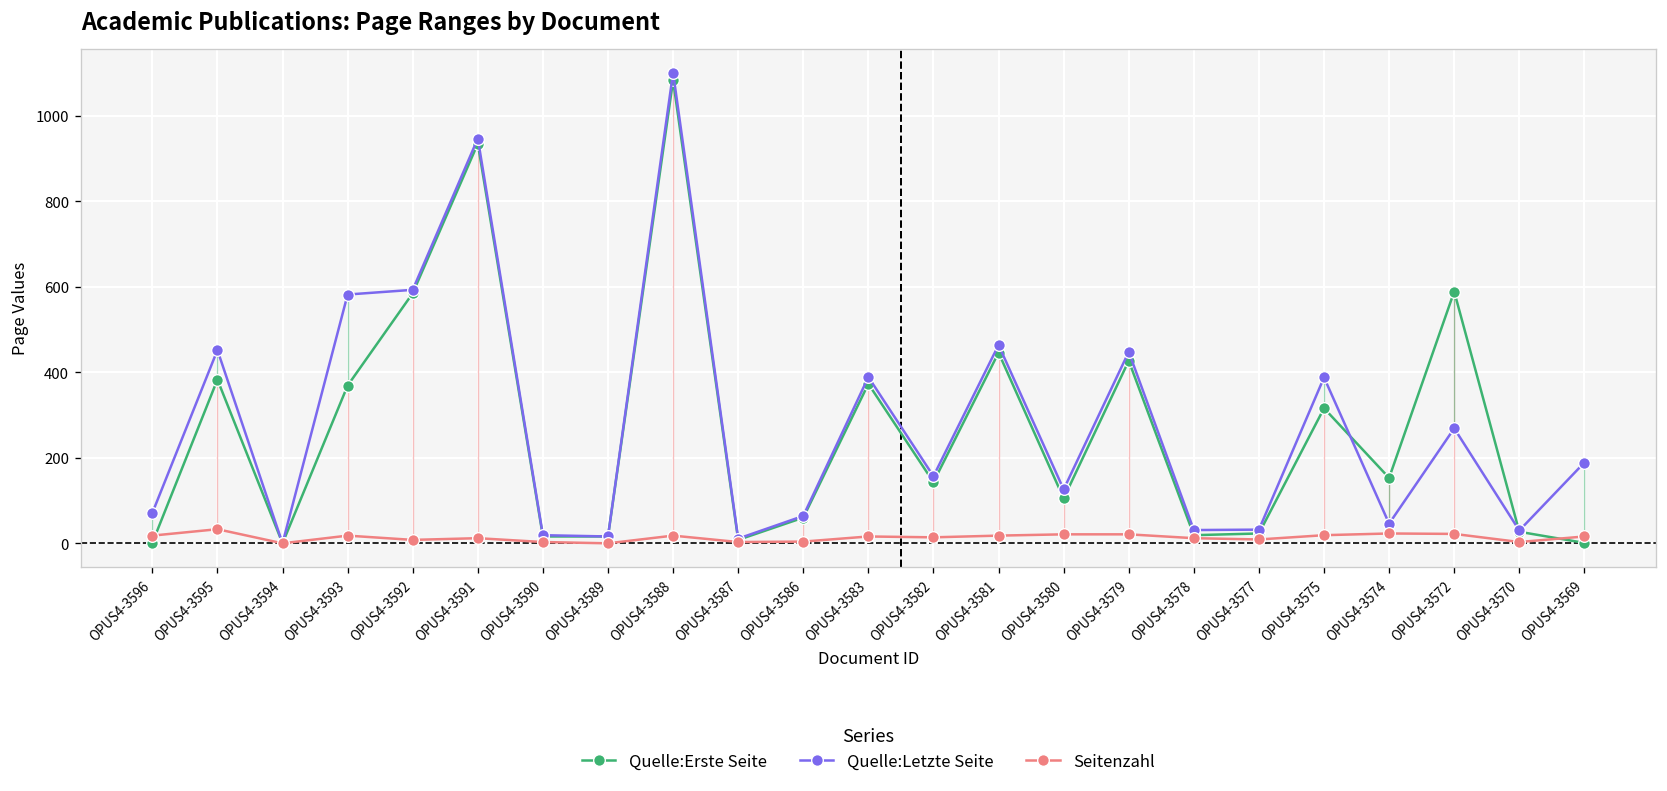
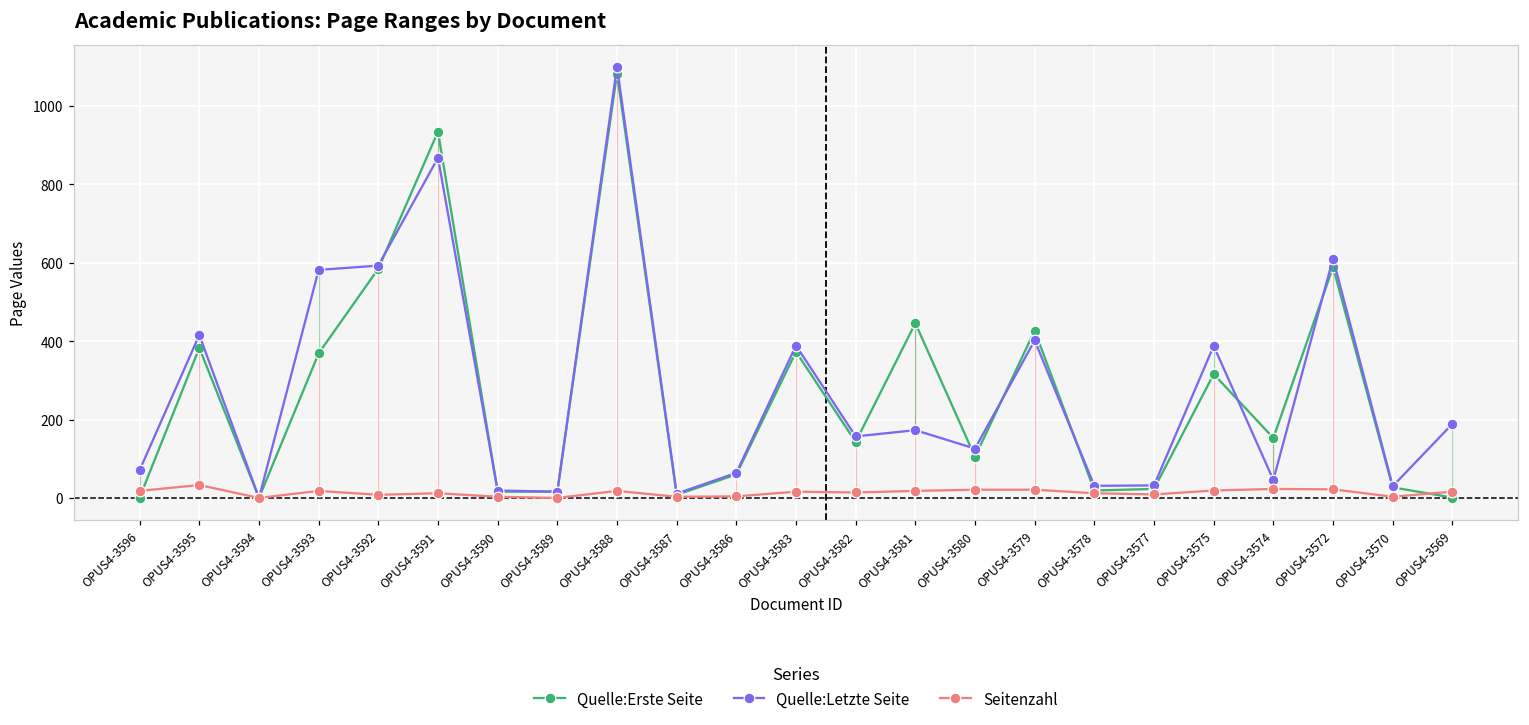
  {
    "Quelle:Letzte Seite": {
-     "OPUS4-3595": 450,
-     "OPUS4-3591": 950,
-     "OPUS4-3581": 460,
-     "OPUS4-3579": 450,
-     "OPUS4-3572": 270
+     "OPUS4-3595": 420,
+     "OPUS4-3591": 870,
+     "OPUS4-3581": 170,
+     "OPUS4-3579": 400,
+     "OPUS4-3572": 610
    }
  }
